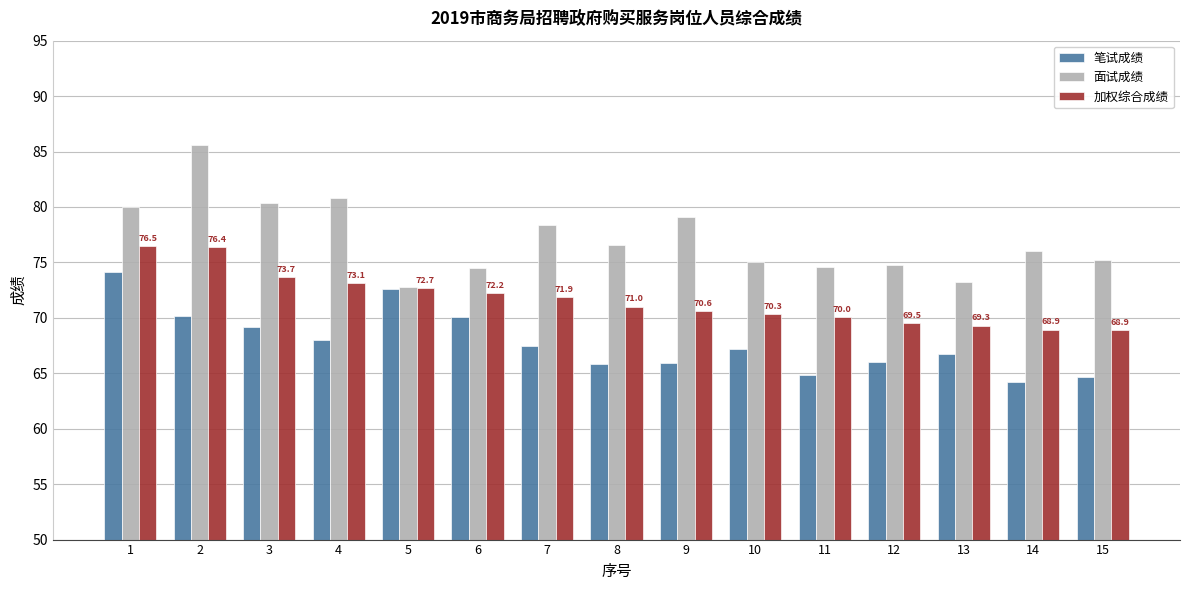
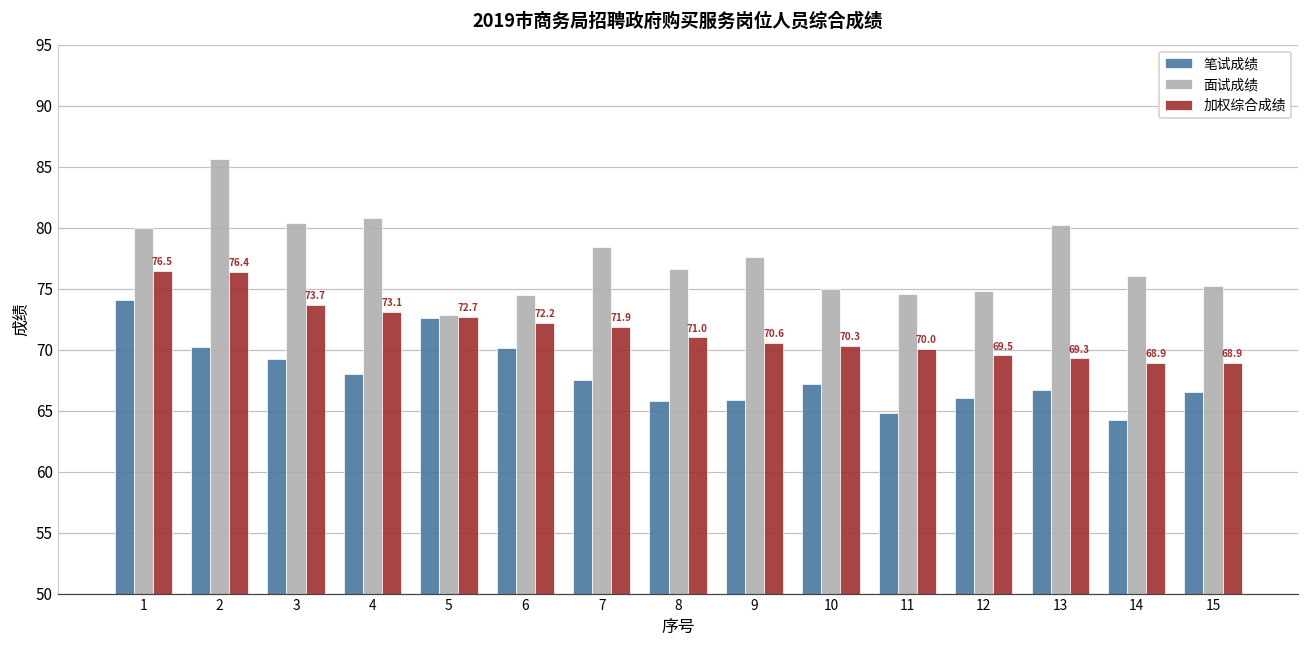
  {
    "笔试成绩": {
      "1": 74.1,
      "2": 70.2,
      "3": 69.2,
      "4": 68.0,
      "5": 72.6,
      "6": 70.1,
      "7": 67.5,
      "8": 65.8,
      "9": 65.9,
      "10": 67.2,
      "11": 64.8,
      "12": 66.0,
      "13": 66.7,
      "14": 64.2,
-     "15": 64.7
+     "15": 66.5
    },
    "面试成绩": {
      "1": 80.0,
      "2": 85.6,
      "3": 80.4,
      "4": 80.8,
      "5": 72.8,
      "6": 74.5,
      "7": 78.4,
      "8": 76.6,
-     "9": 79.1,
+     "9": 77.6,
      "10": 75.0,
      "11": 74.6,
      "12": 74.8,
-     "13": 73.2,
+     "13": 80.2,
      "14": 76.0,
      "15": 75.2
    },
    "加权综合成绩": {
      "1": 76.5,
      "2": 76.4,
      "3": 73.7,
      "4": 73.1,
      "5": 72.7,
      "6": 72.2,
      "7": 71.9,
      "8": 71.0,
      "9": 70.6,
      "10": 70.3,
      "11": 70.0,
      "12": 69.5,
      "13": 69.3,
      "14": 68.9,
      "15": 68.9
    }
  }
